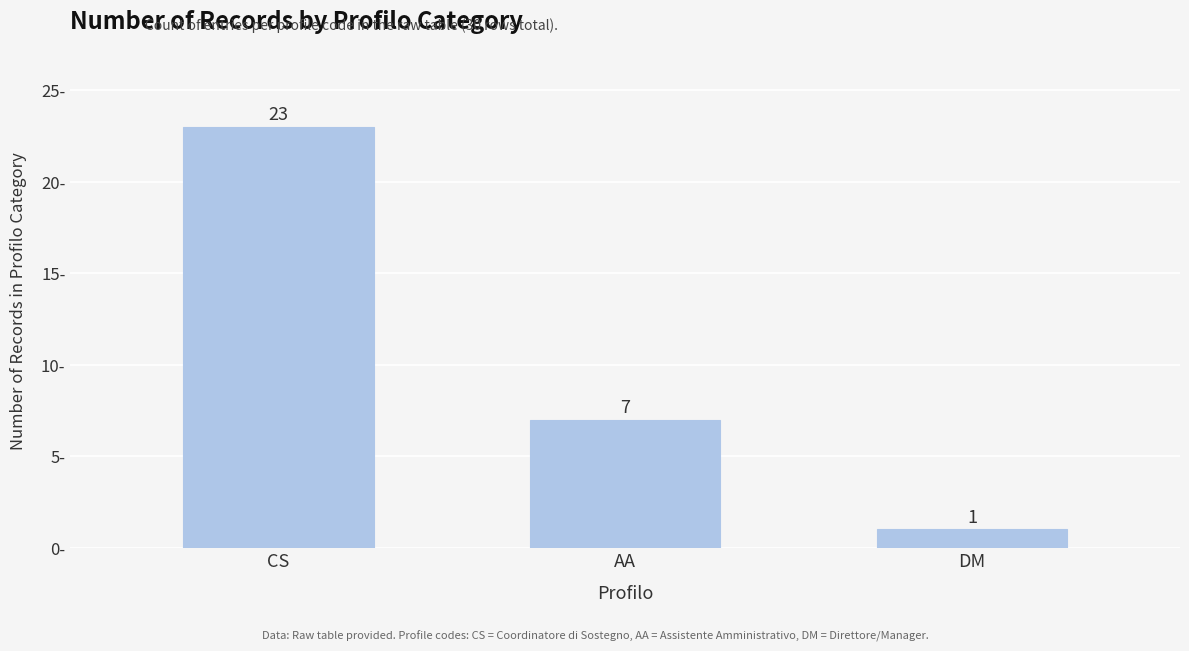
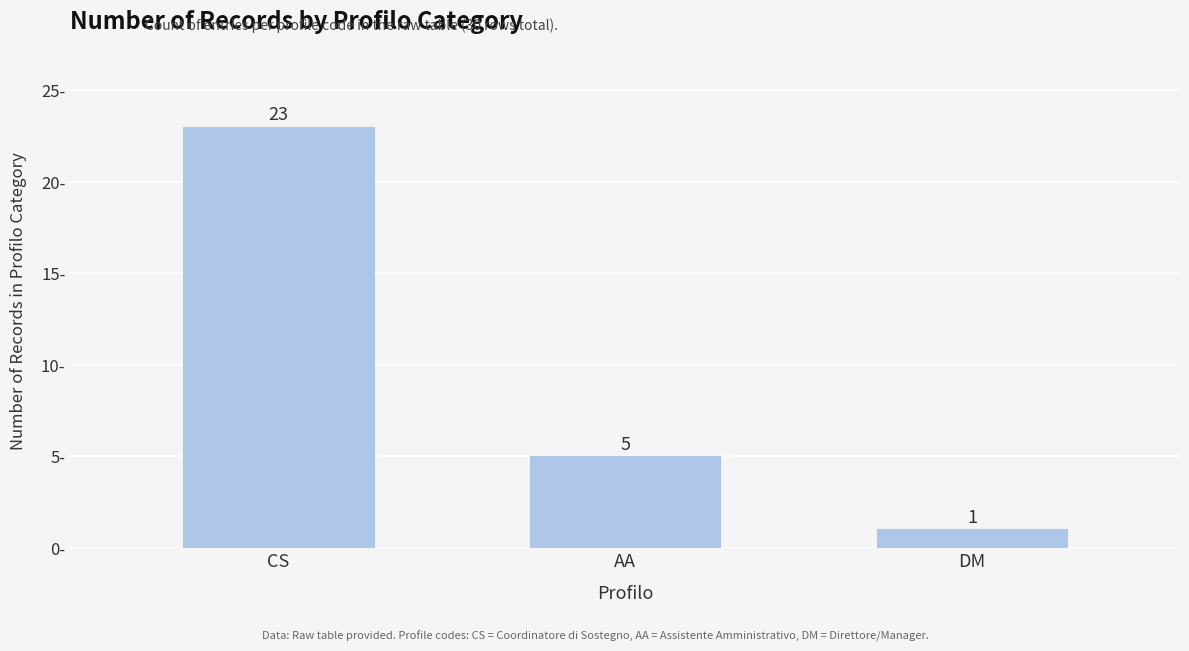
  {
    "CS": 23,
-   "AA": 7,
+   "AA": 5,
    "DM": 1
  }
